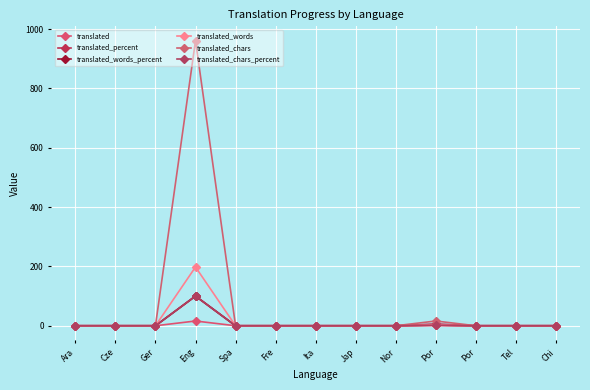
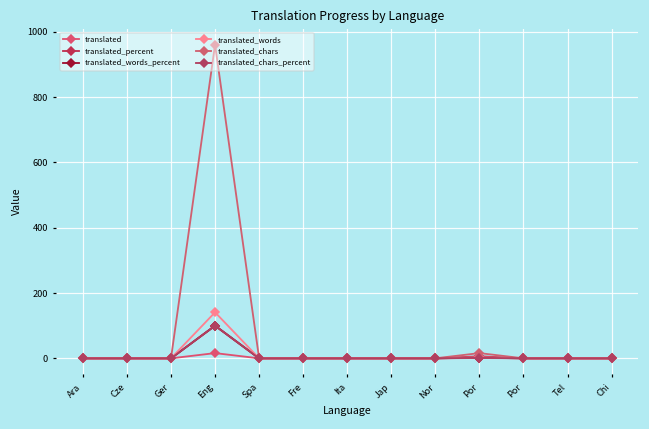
  {
    "translated_words": {
-     "Eng": 200
+     "Eng": 140
    }
  }
